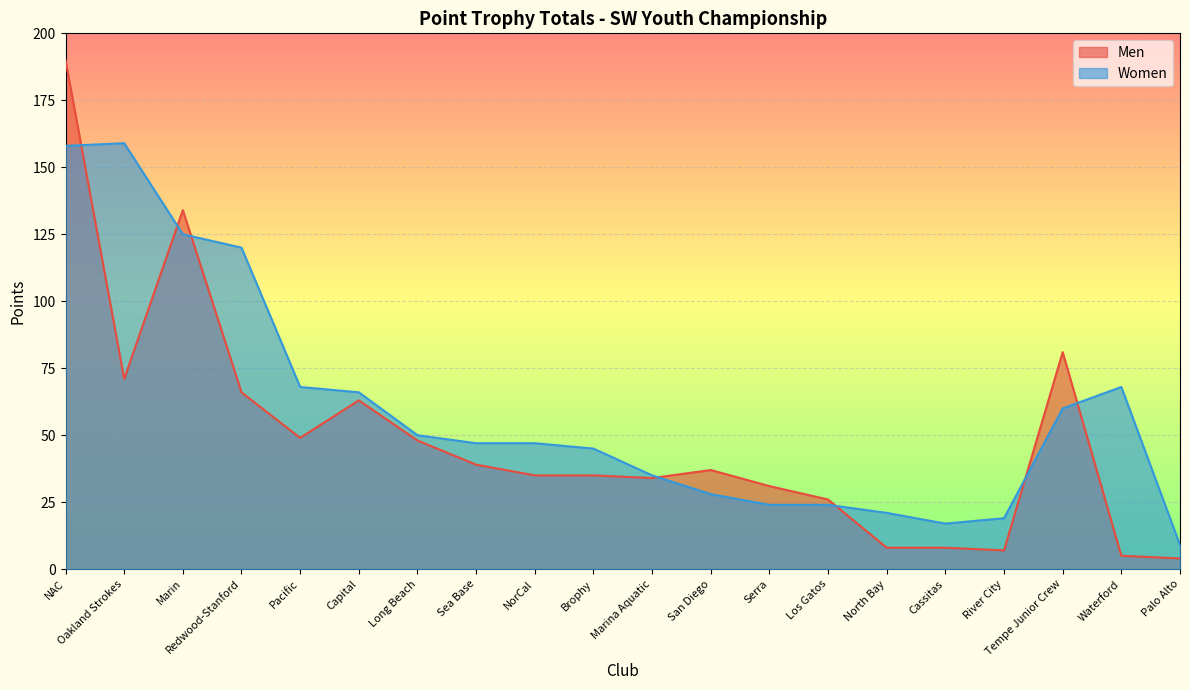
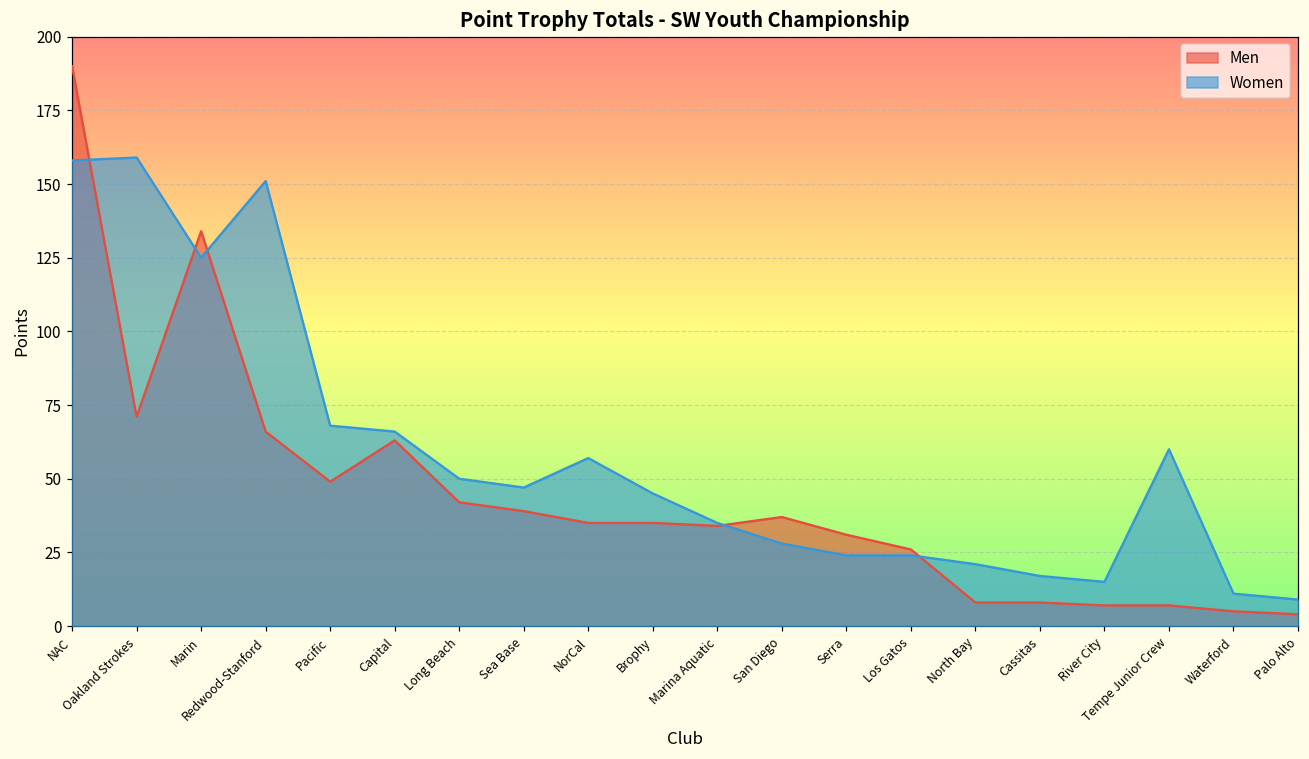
  {
    "Men": {
      "NAC": 190,
      "Oakland Strokes": 71,
      "Marin": 134,
      "Redwood-Stanford": 66,
      "Pacific": 49,
      "Capital": 63,
-     "Long Beach": 48,
+     "Long Beach": 42,
      "Sea Base": 39,
      "NorCal": 35,
      "Brophy": 35,
      "Marina Aquatic": 34,
      "San Diego": 37,
      "Serra": 31,
      "Los Gatos": 26,
      "North Bay": 8,
      "Cassitas": 8,
      "River City": 7,
-     "Tempe Junior Crew": 81,
+     "Tempe Junior Crew": 7,
      "Waterford": 5,
      "Palo Alto": 4
    },
    "Women": {
      "NAC": 158,
      "Oakland Strokes": 159,
      "Marin": 125,
-     "Redwood-Stanford": 120,
+     "Redwood-Stanford": 151,
      "Pacific": 68,
      "Capital": 66,
      "Long Beach": 50,
      "Sea Base": 47,
-     "NorCal": 47,
+     "NorCal": 57,
      "Brophy": 45,
      "Marina Aquatic": 35,
      "San Diego": 28,
      "Serra": 24,
      "Los Gatos": 24,
      "North Bay": 21,
      "Cassitas": 17,
-     "River City": 19,
+     "River City": 15,
      "Tempe Junior Crew": 60,
-     "Waterford": 68,
+     "Waterford": 11,
      "Palo Alto": 9
    }
  }
